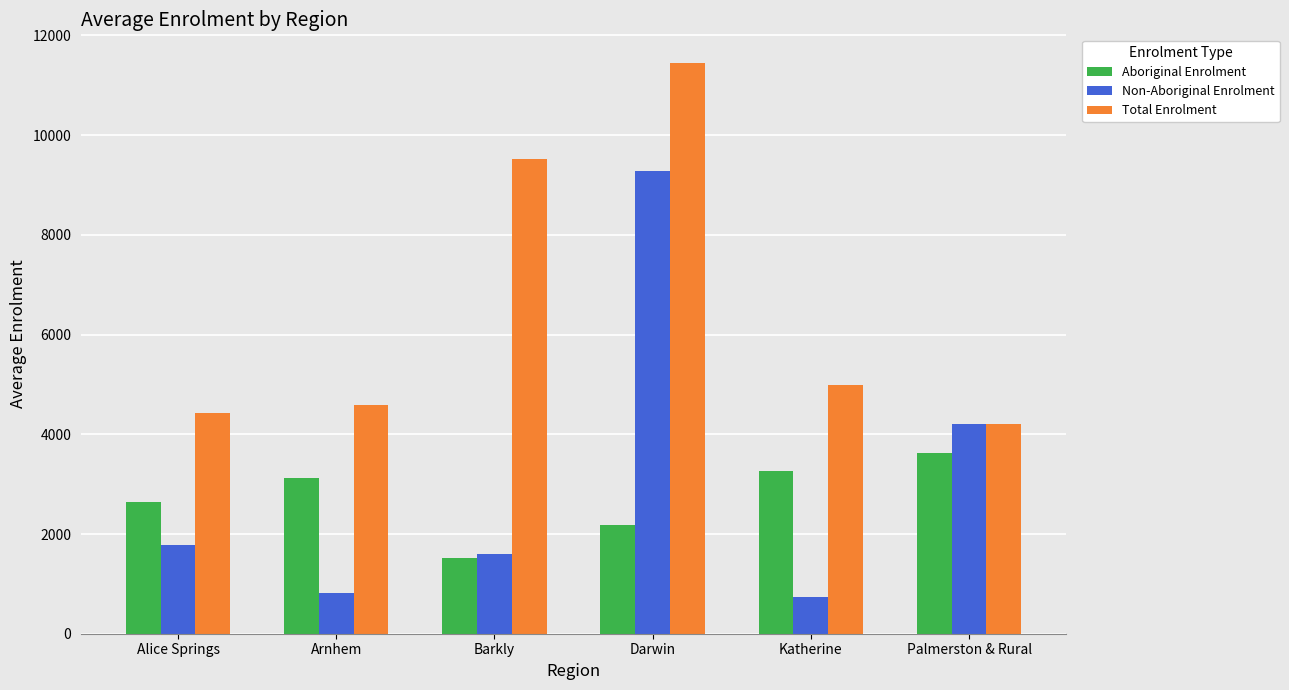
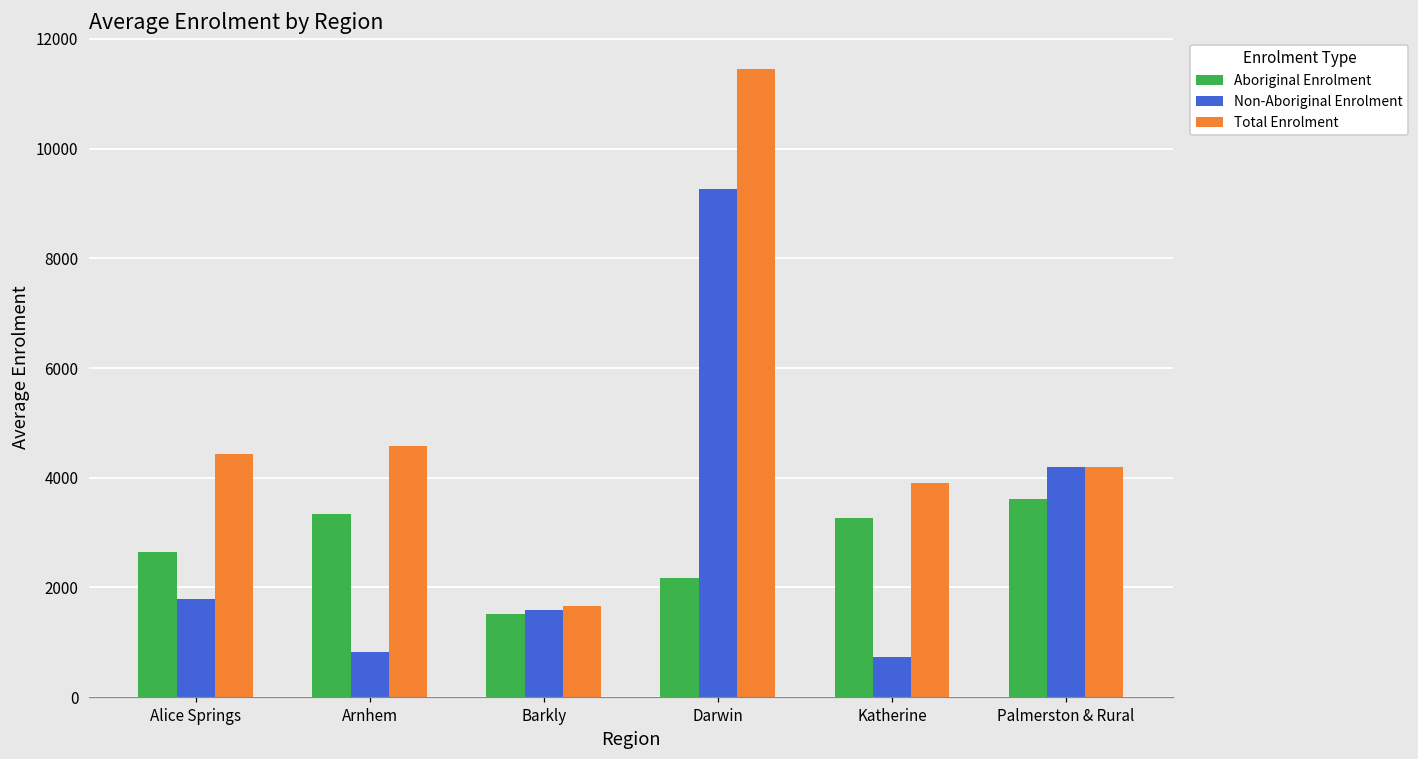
  {
    "Aboriginal Enrolment": {
      "Alice Springs": 2600,
-     "Arnhem": 3100,
+     "Arnhem": 3300,
      "Barkly": 1500,
      "Darwin": 2200,
      "Katherine": 3300,
      "Palmerston & Rural": 3600
    },
    "Non-Aboriginal Enrolment": {
      "Alice Springs": 1800,
      "Arnhem": 800,
      "Barkly": 1600,
      "Darwin": 9300,
      "Katherine": 700,
      "Palmerston & Rural": 4200
    },
    "Total Enrolment": {
      "Alice Springs": 4400,
      "Arnhem": 4600,
-     "Barkly": 9500,
+     "Barkly": 1700,
      "Darwin": 11400,
-     "Katherine": 5000,
+     "Katherine": 3900,
      "Palmerston & Rural": 4200
    }
  }
